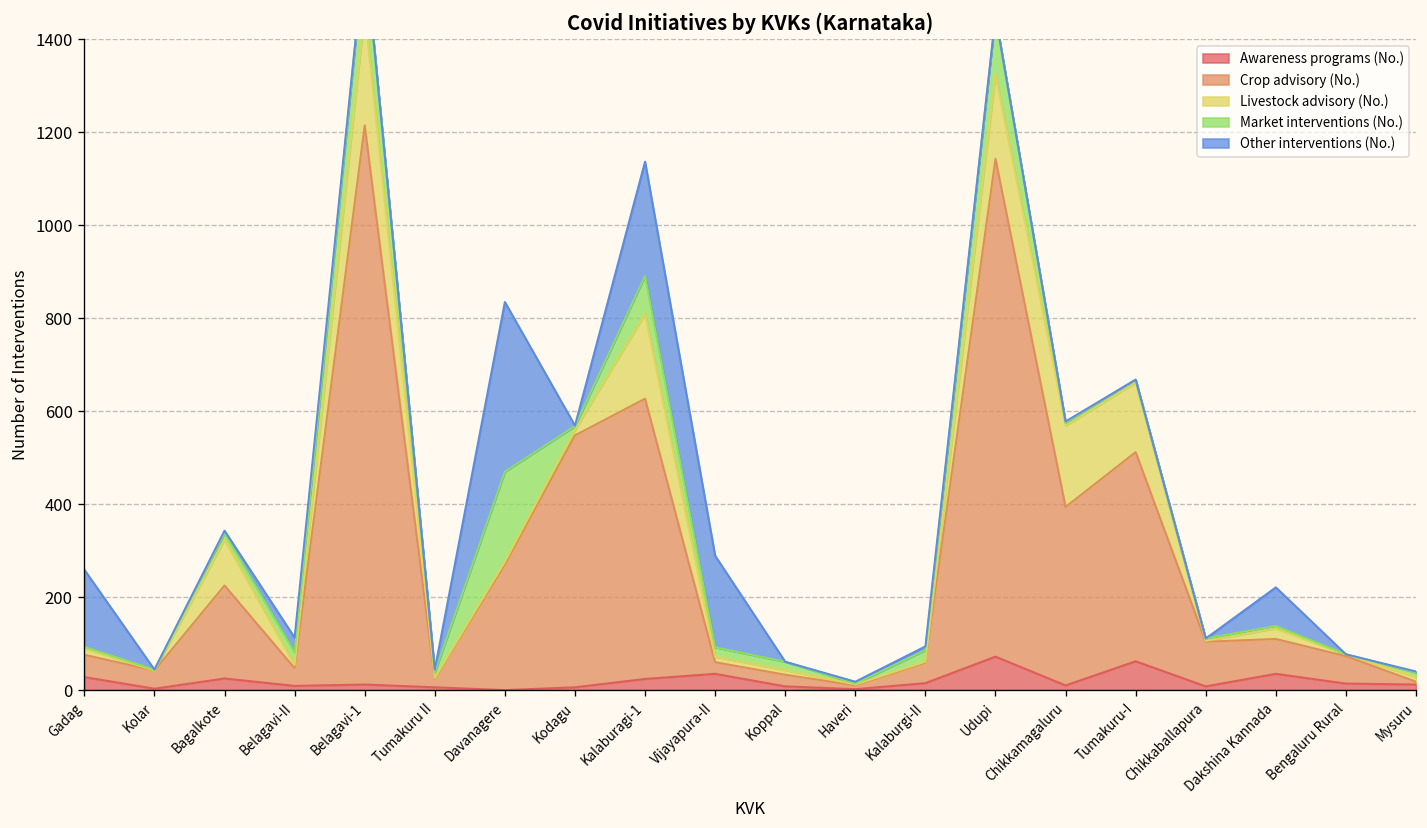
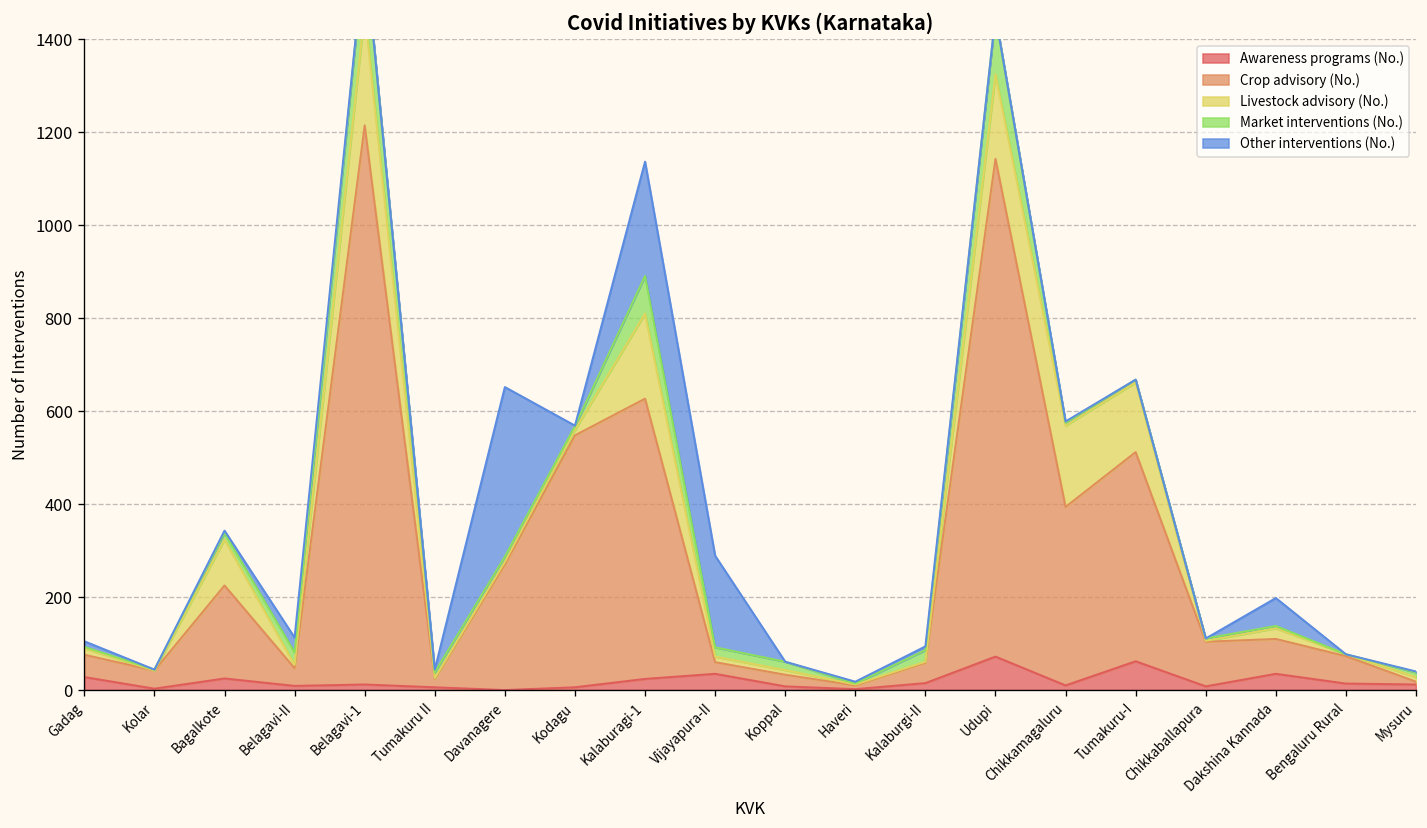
  {
    "Livestock advisory (No.)": {
      "Bagalkote": 100,
      "Belagavi-II": 10,
      "Kodagu": 10,
      "Kalaburagi-1": 180,
      "Vijayapura-II": 10,
      "Koppal": 10,
      "Udupi": 180,
      "Mysuru": 10
    },
    "Market interventions (No.)": {
      "Belagavi-II": 30,
-     "Davanagere": 190,
+     "Davanagere": 10,
      "Kalaburagi-1": 80,
      "Vijayapura-II": 20,
      "Kalaburgi-II": 30
    },
    "Other interventions (No.)": {
-     "Gadag": 170,
+     "Gadag": 10,
      "Belagavi-II": 30,
      "Davanagere": 370,
      "Kalaburagi-1": 250,
      "Vijayapura-II": 200,
      "Kalaburgi-II": 10,
-     "Dakshina Kannada": 80
+     "Dakshina Kannada": 60
    }
  }
